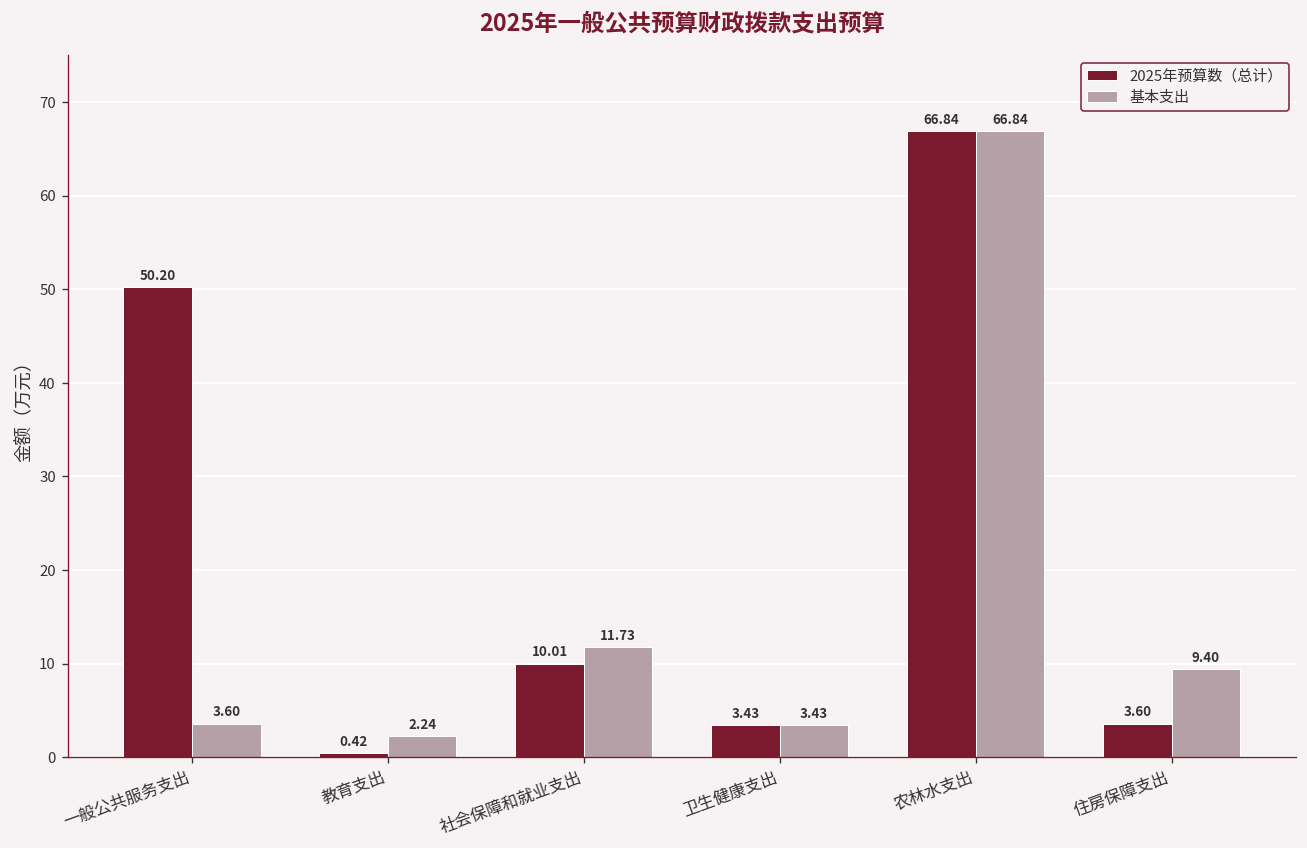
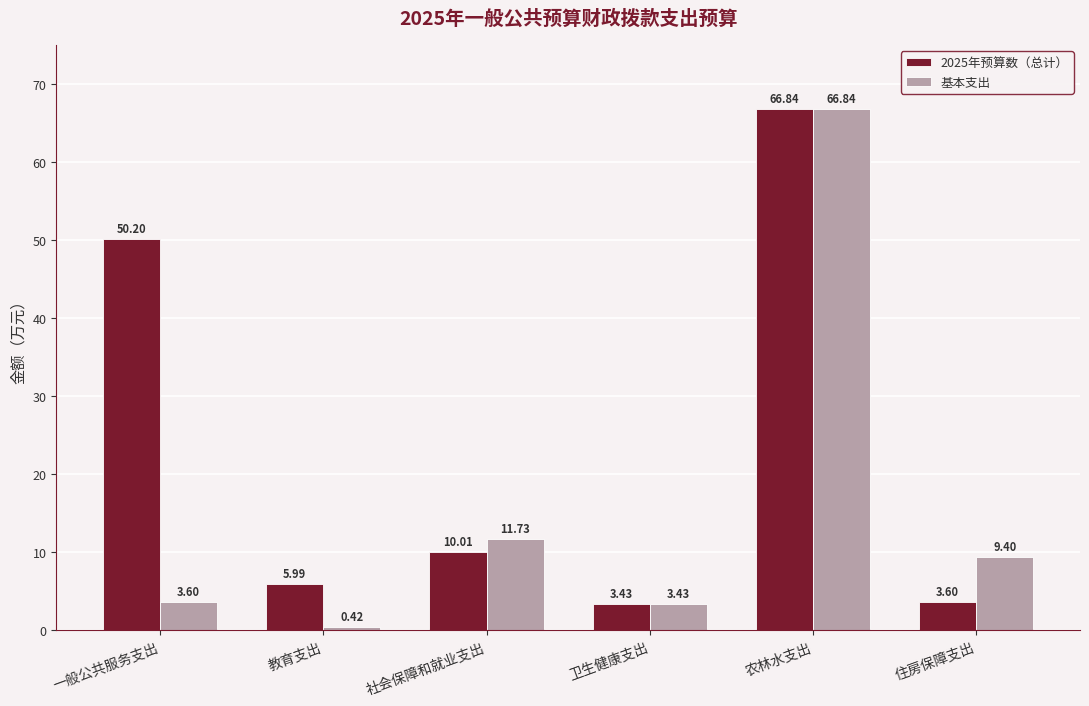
  {
    "2025年预算数（总计）": {
      "一般公共服务支出": 50.20,
-     "教育支出": 0.42,
+     "教育支出": 5.99,
      "社会保障和就业支出": 10.01,
      "卫生健康支出": 3.43,
      "农林水支出": 66.84,
      "住房保障支出": 3.60
    },
    "基本支出": {
      "一般公共服务支出": 3.60,
-     "教育支出": 2.24,
+     "教育支出": 0.42,
      "社会保障和就业支出": 11.73,
      "卫生健康支出": 3.43,
      "农林水支出": 66.84,
      "住房保障支出": 9.40
    }
  }
